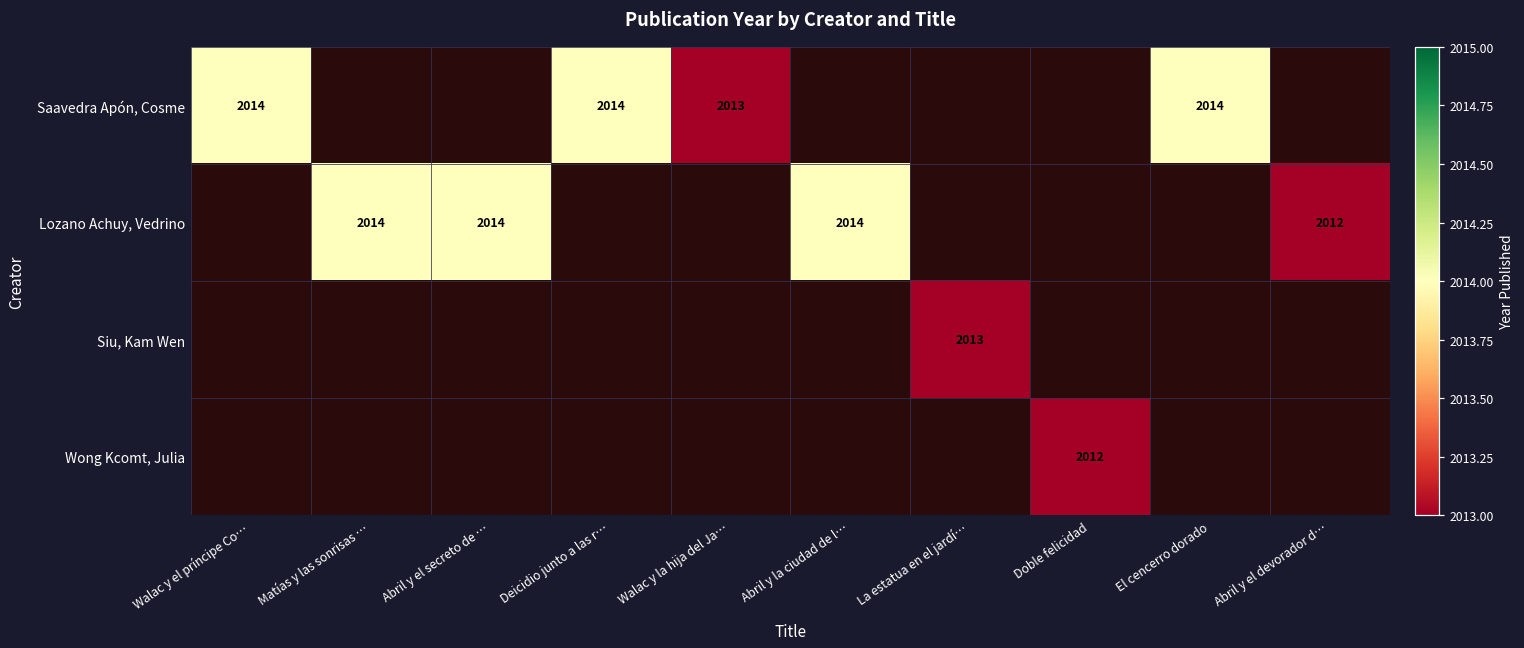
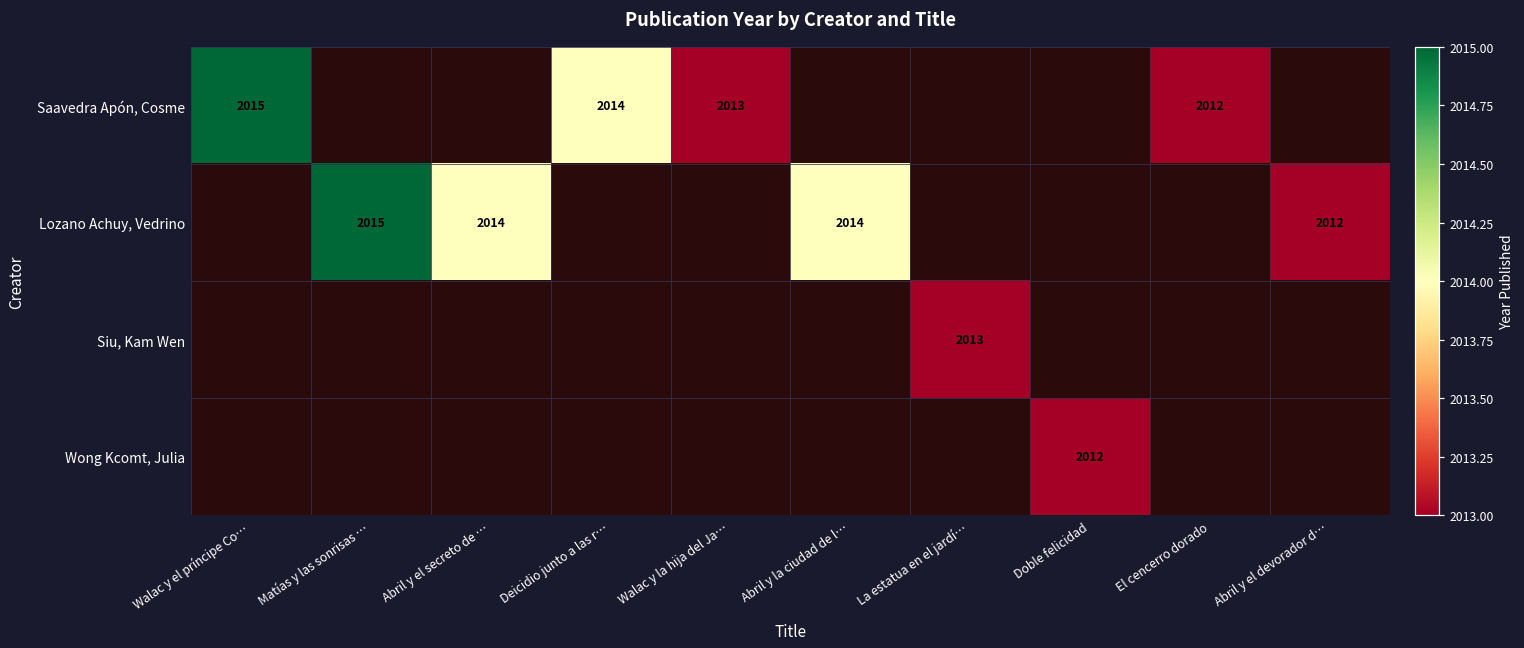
  {
    "Saavedra Apón, Cosme": {
-     "Walac y el príncipe Co…": 2014,
+     "Walac y el príncipe Co…": 2015,
      "Deicidio junto a las r…": 2014,
      "Walac y la hija del Ja…": 2013,
-     "El cencerro dorado": 2014
+     "El cencerro dorado": 2012
    },
    "Lozano Achuy, Vedrino": {
-     "Matías y las sonrisas …": 2014,
+     "Matías y las sonrisas …": 2015,
      "Abril y el secreto de …": 2014,
      "Abril y la ciudad de l…": 2014,
      "Abril y el devorador d…": 2012
    },
    "Siu, Kam Wen": {
      "La estatua en el jardí…": 2013
    },
    "Wong Kcomt, Julia": {
      "Doble felicidad": 2012
    }
  }
